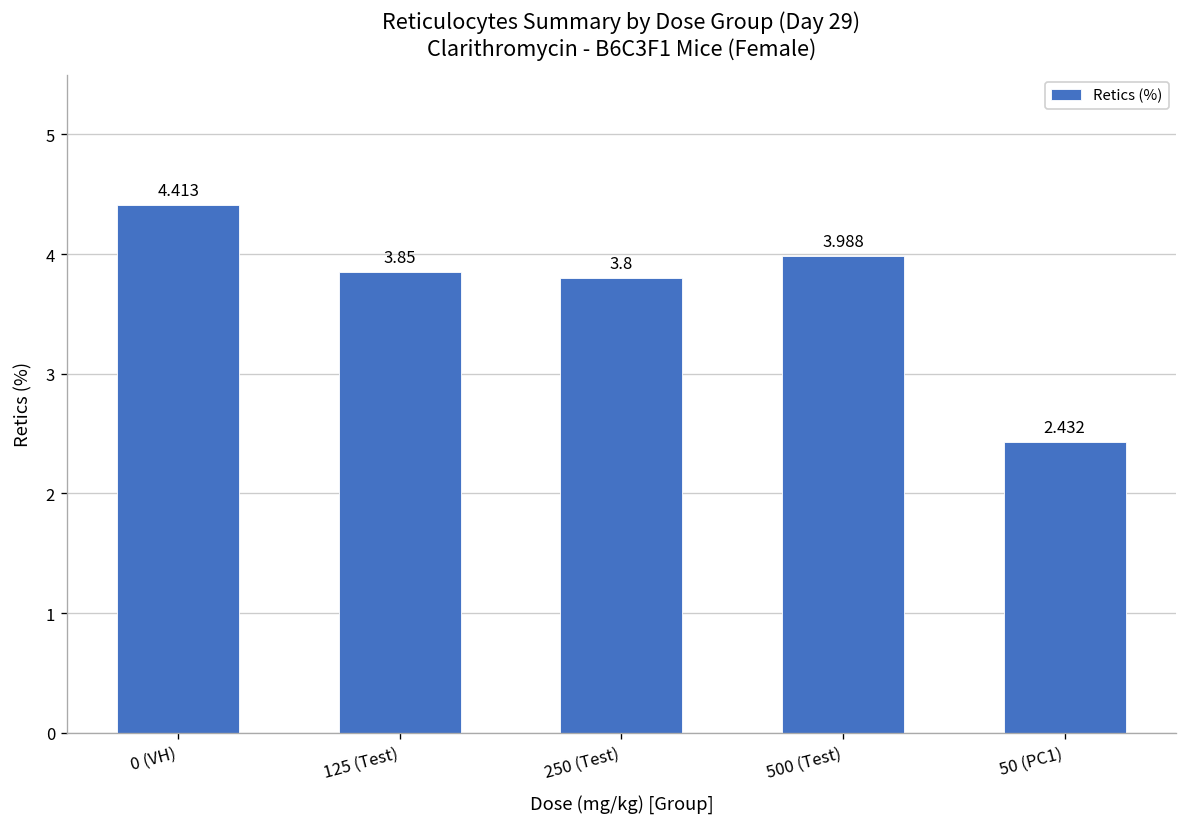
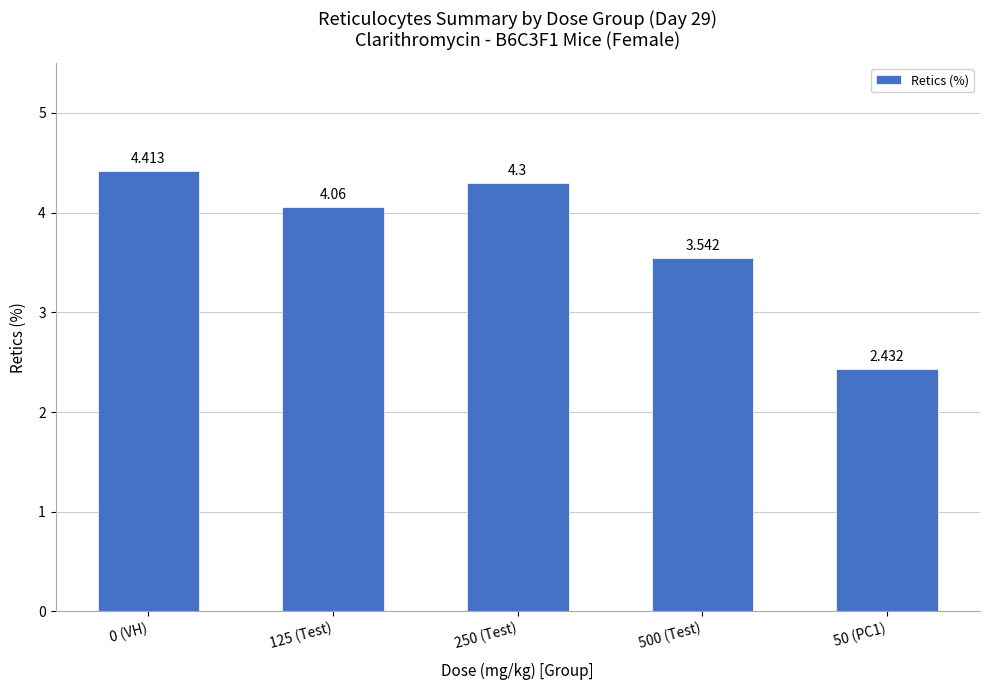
  {
    "0 (VH)": 4.413,
-   "125 (Test)": 3.85,
-   "250 (Test)": 3.8,
-   "500 (Test)": 3.988,
+   "125 (Test)": 4.06,
+   "250 (Test)": 4.3,
+   "500 (Test)": 3.542,
    "50 (PC1)": 2.432
  }
